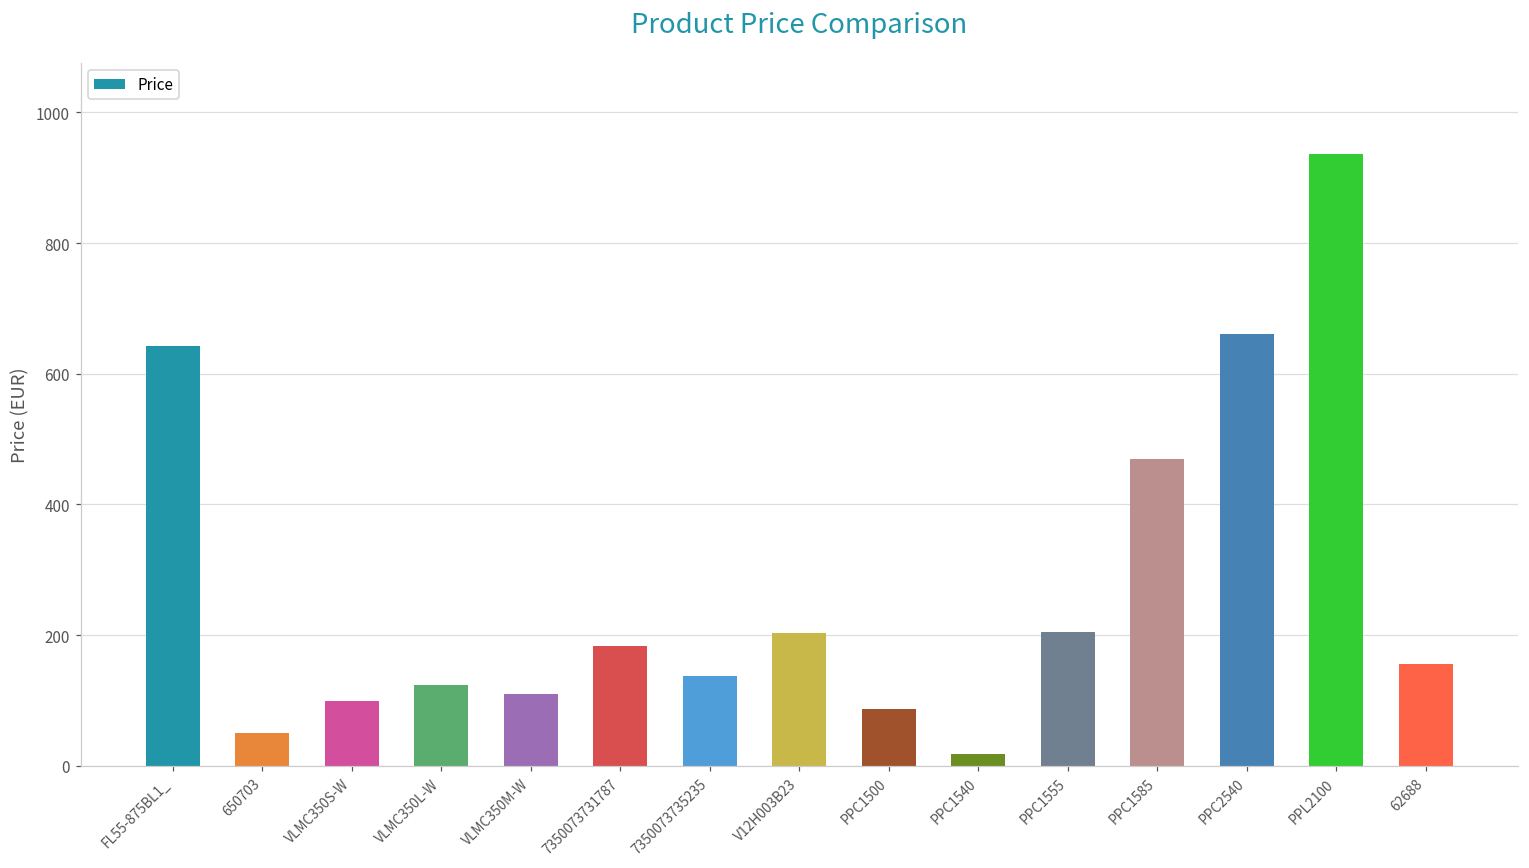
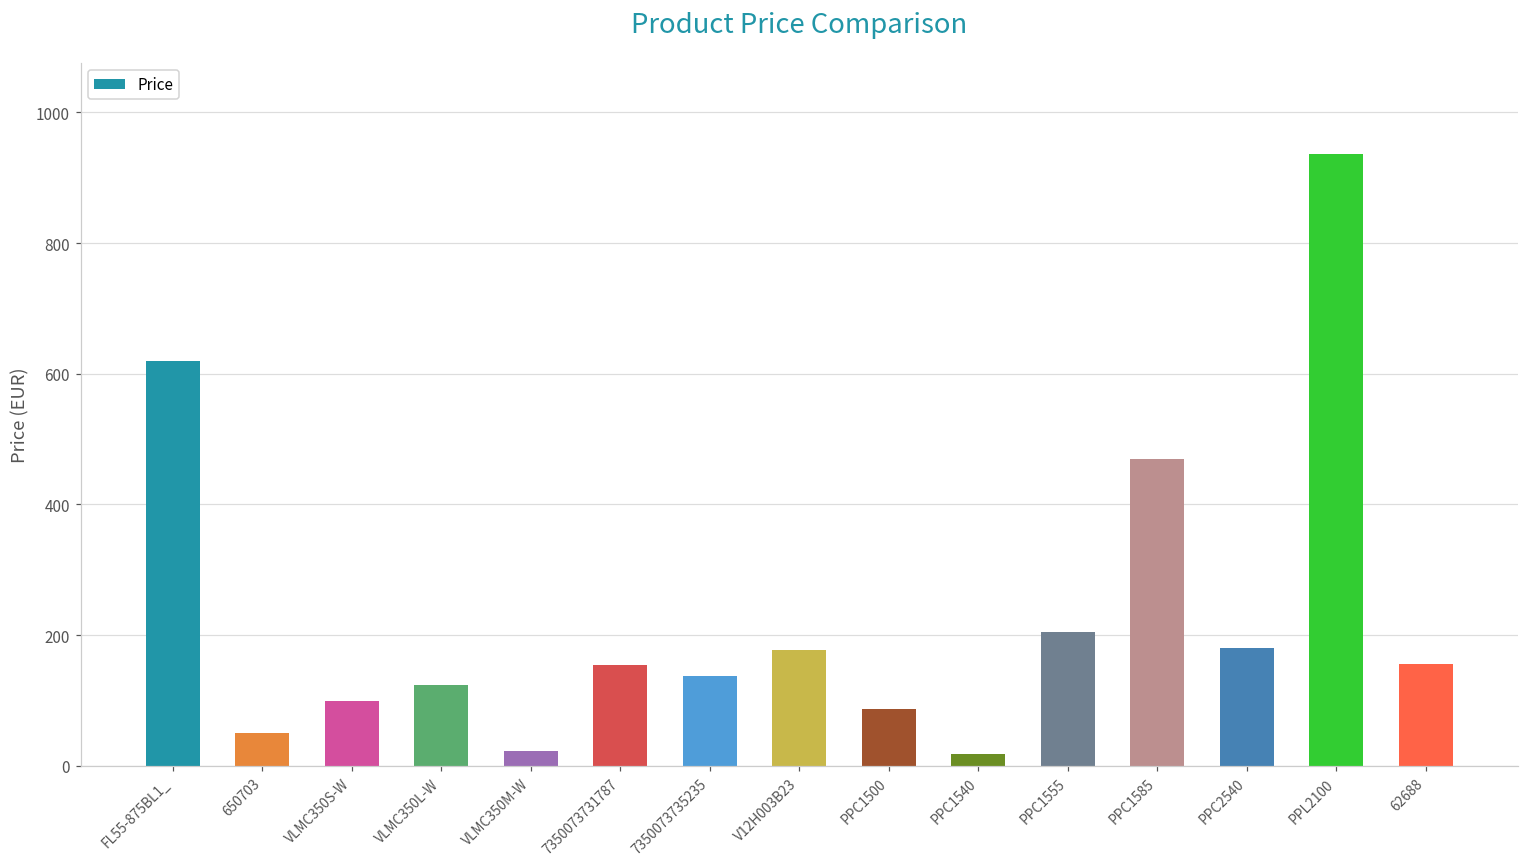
  {
-   "FL55-875BL1_": 640,
+   "FL55-875BL1_": 620,
    "650703": 50,
    "VLMC350S-W": 100,
    "VLMC350L-W": 120,
-   "VLMC350M-W": 110,
-   "7350073731787": 180,
+   "VLMC350M-W": 20,
+   "7350073731787": 150,
    "7350073735235": 140,
-   "V12H003B23": 200,
+   "V12H003B23": 180,
    "PPC1500": 90,
    "PPC1540": 20,
    "PPC1555": 210,
    "PPC1585": 470,
-   "PPC2540": 660,
+   "PPC2540": 180,
    "PPL2100": 940,
    "62688": 160
  }
